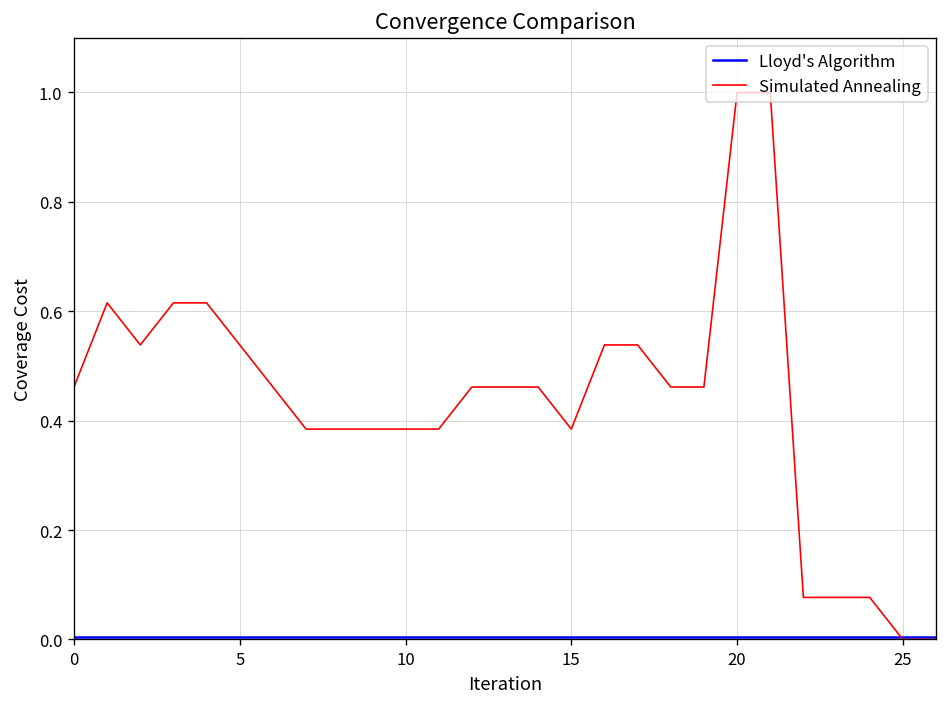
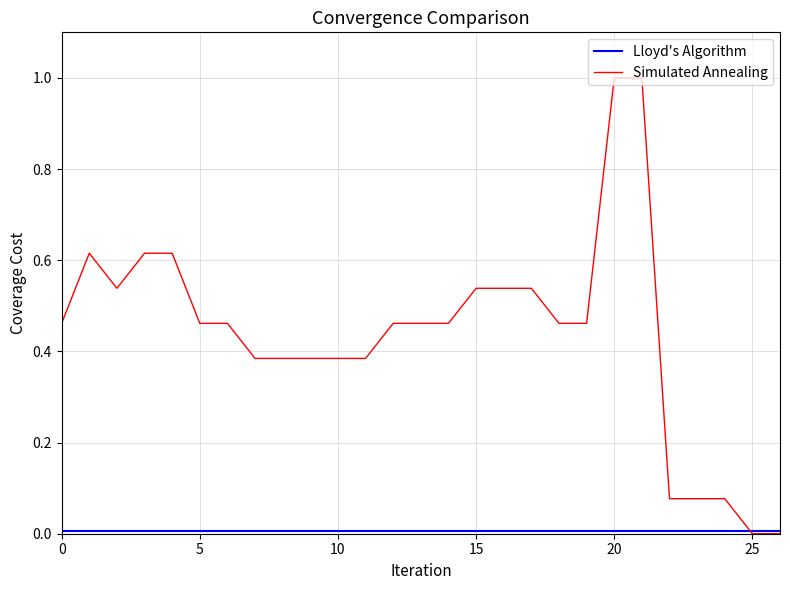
  {
    "Lloyd's Algorithm": {
      "0": 0.01,
      "5": 0.01,
      "10": 0.01,
      "15": 0.01,
      "20": 0.01
    },
    "Simulated Annealing": {
      "0": 0.46,
-     "5": 0.54,
+     "5": 0.46,
      "10": 0.38,
-     "15": 0.38
+     "15": 0.54
    }
  }
